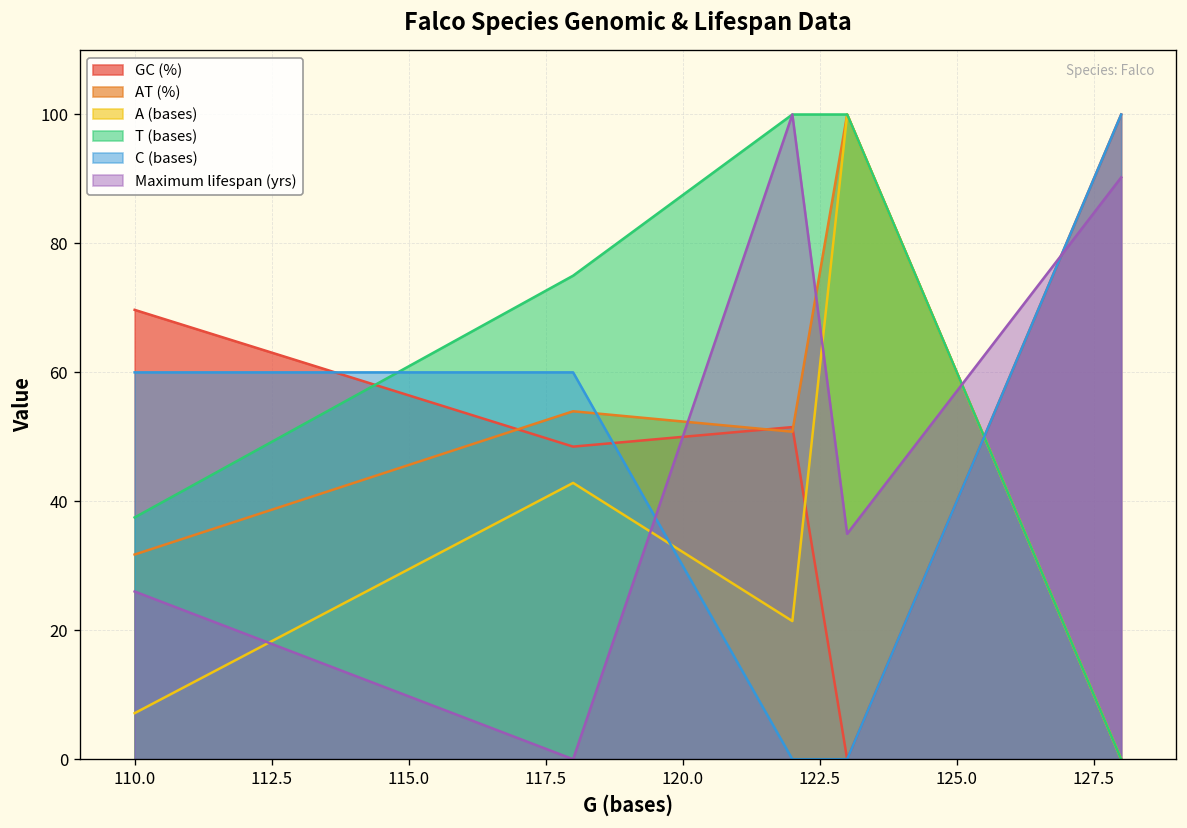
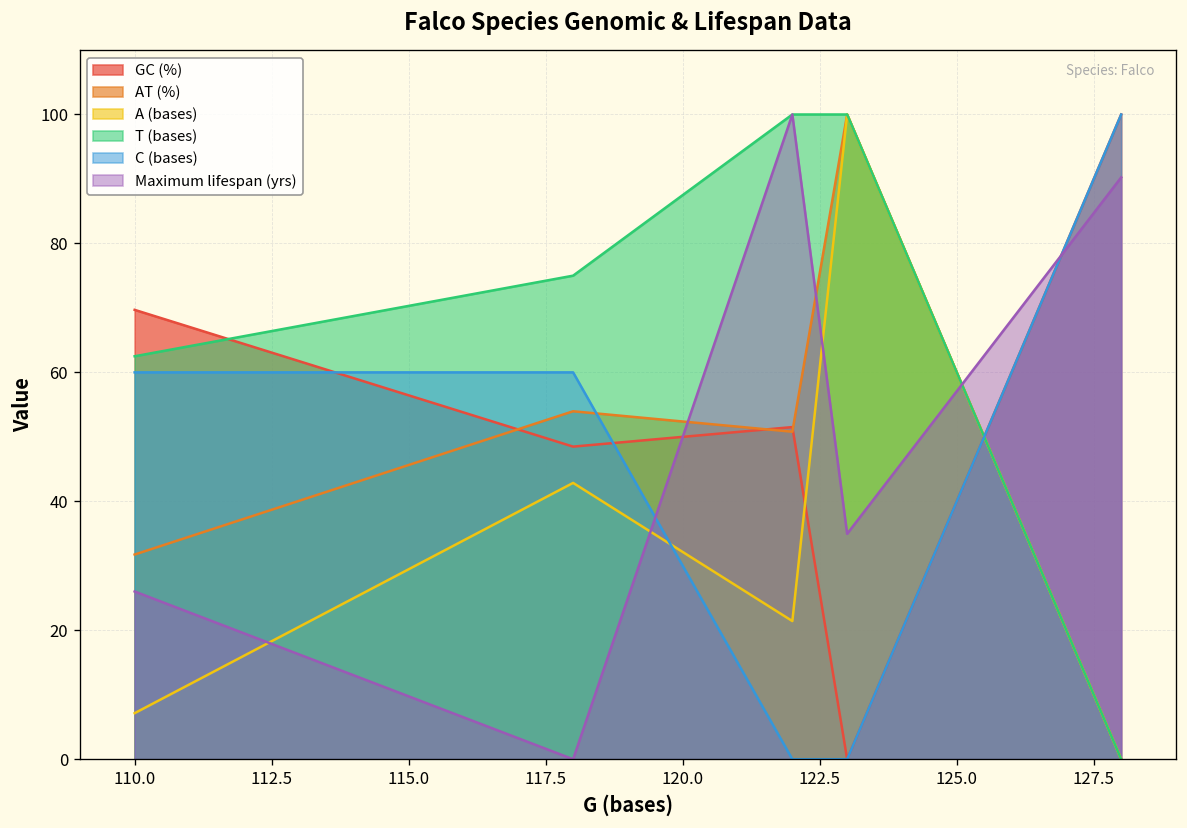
  {
    "A (bases)": {
      "110.0": 7
    },
    "T (bases)": {
-     "110.0": 38
+     "110.0": 63
    },
    "C (bases)": {
      "110.0": 60
    },
    "Maximum lifespan (yrs)": {
      "110.0": 26
    }
  }
